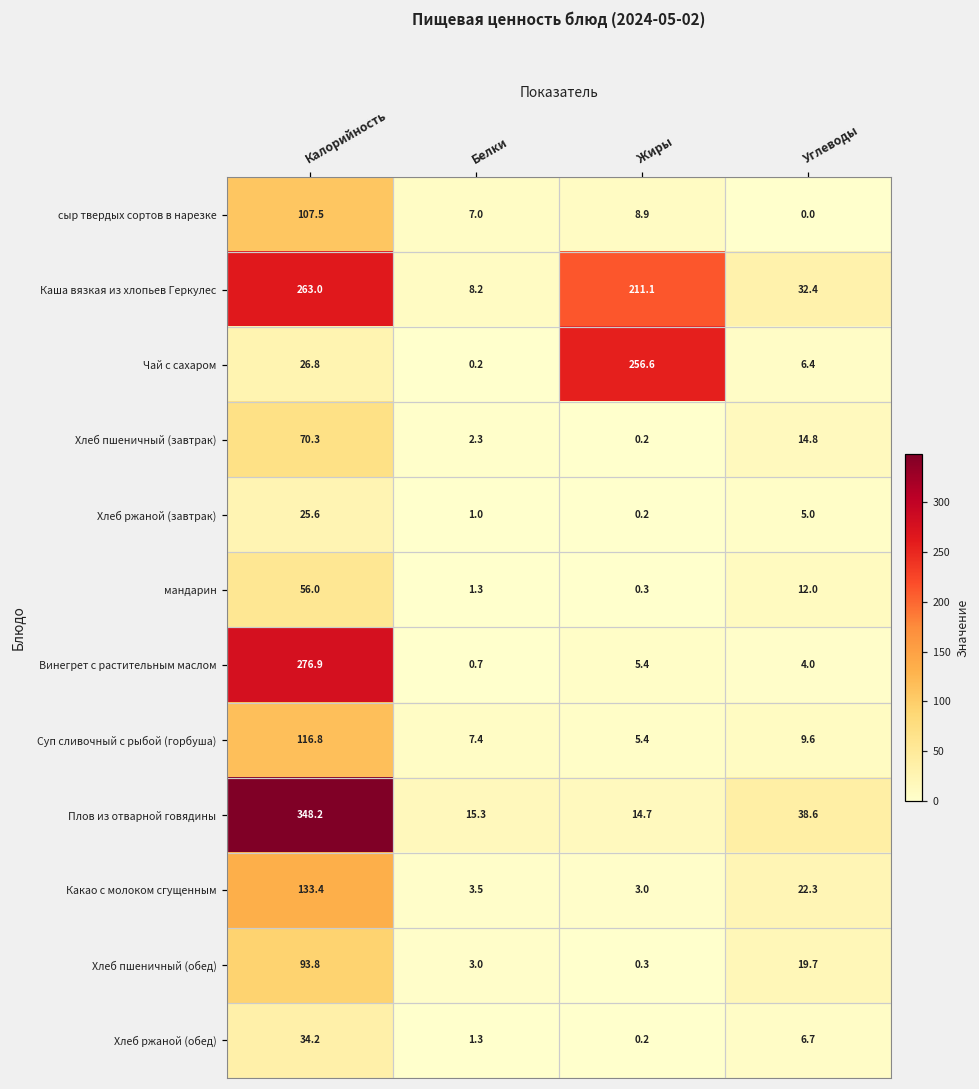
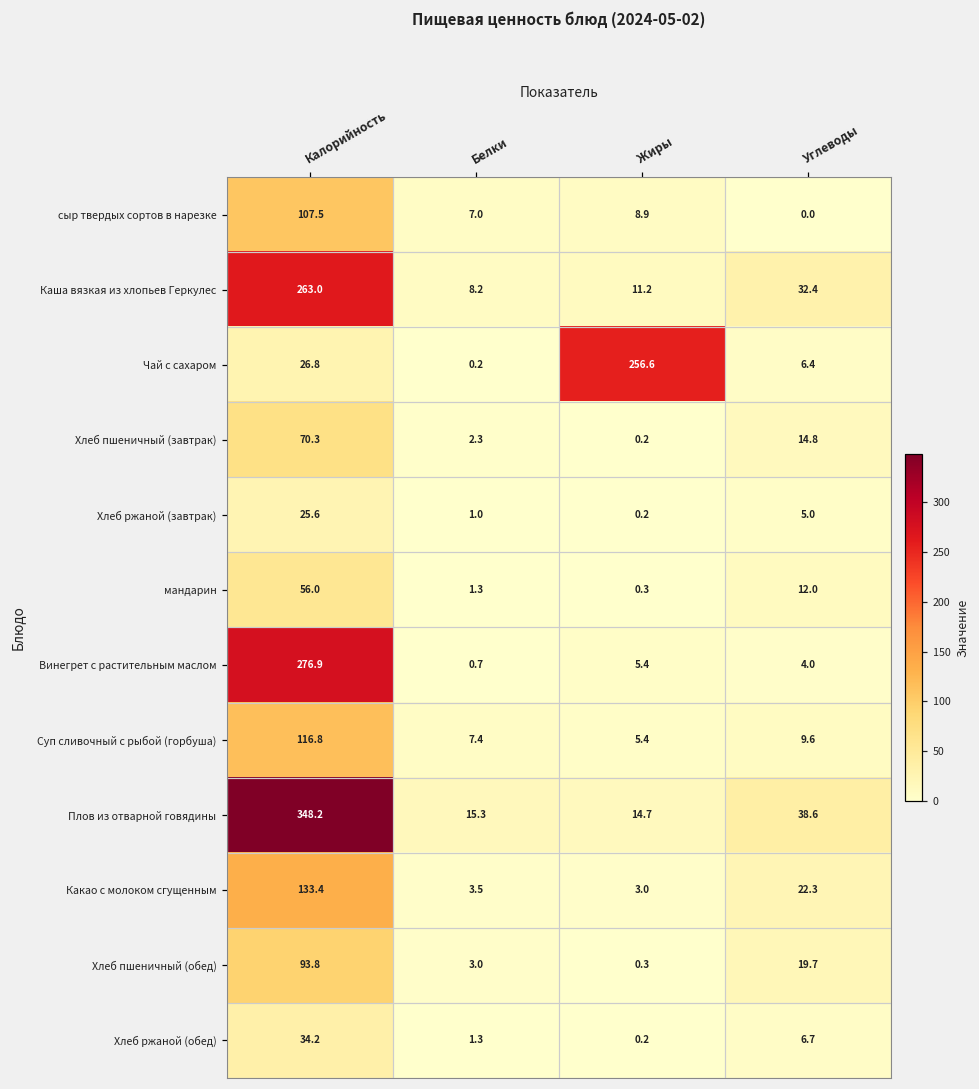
  {
    "сыр твердых сортов в нарезке": {
      "Калорийность": 107.5,
      "Белки": 7.0,
      "Жиры": 8.9,
      "Углеводы": 0.0
    },
    "Каша вязкая из хлопьев Геркулес": {
      "Калорийность": 263.0,
      "Белки": 8.2,
-     "Жиры": 211.1,
+     "Жиры": 11.2,
      "Углеводы": 32.4
    },
    "Чай с сахаром": {
      "Калорийность": 26.8,
      "Белки": 0.2,
      "Жиры": 256.6,
      "Углеводы": 6.4
    },
    "Хлеб пшеничный (завтрак)": {
      "Калорийность": 70.3,
      "Белки": 2.3,
      "Жиры": 0.2,
      "Углеводы": 14.8
    },
    "Хлеб ржаной (завтрак)": {
      "Калорийность": 25.6,
      "Белки": 1.0,
      "Жиры": 0.2,
      "Углеводы": 5.0
    },
    "мандарин": {
      "Калорийность": 56.0,
      "Белки": 1.3,
      "Жиры": 0.3,
      "Углеводы": 12.0
    },
    "Винегрет с растительным маслом": {
      "Калорийность": 276.9,
      "Белки": 0.7,
      "Жиры": 5.4,
      "Углеводы": 4.0
    },
    "Суп сливочный с рыбой (горбуша)": {
      "Калорийность": 116.8,
      "Белки": 7.4,
      "Жиры": 5.4,
      "Углеводы": 9.6
    },
    "Плов из отварной говядины": {
      "Калорийность": 348.2,
      "Белки": 15.3,
      "Жиры": 14.7,
      "Углеводы": 38.6
    },
    "Какао с молоком сгущенным": {
      "Калорийность": 133.4,
      "Белки": 3.5,
      "Жиры": 3.0,
      "Углеводы": 22.3
    },
    "Хлеб пшеничный (обед)": {
      "Калорийность": 93.8,
      "Белки": 3.0,
      "Жиры": 0.3,
      "Углеводы": 19.7
    },
    "Хлеб ржаной (обед)": {
      "Калорийность": 34.2,
      "Белки": 1.3,
      "Жиры": 0.2,
      "Углеводы": 6.7
    }
  }
